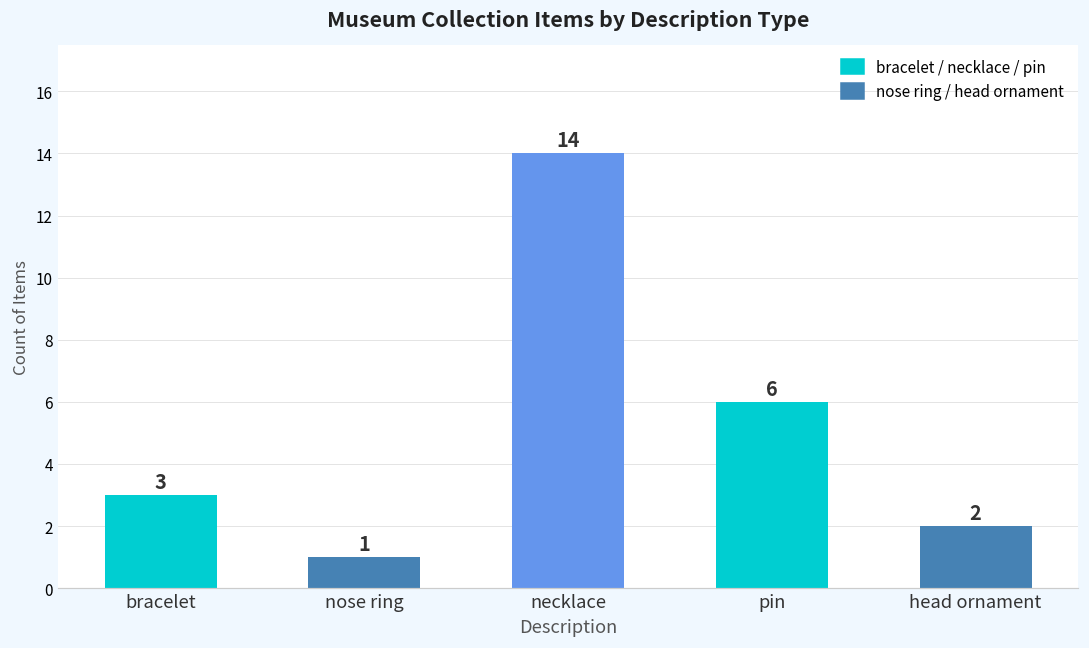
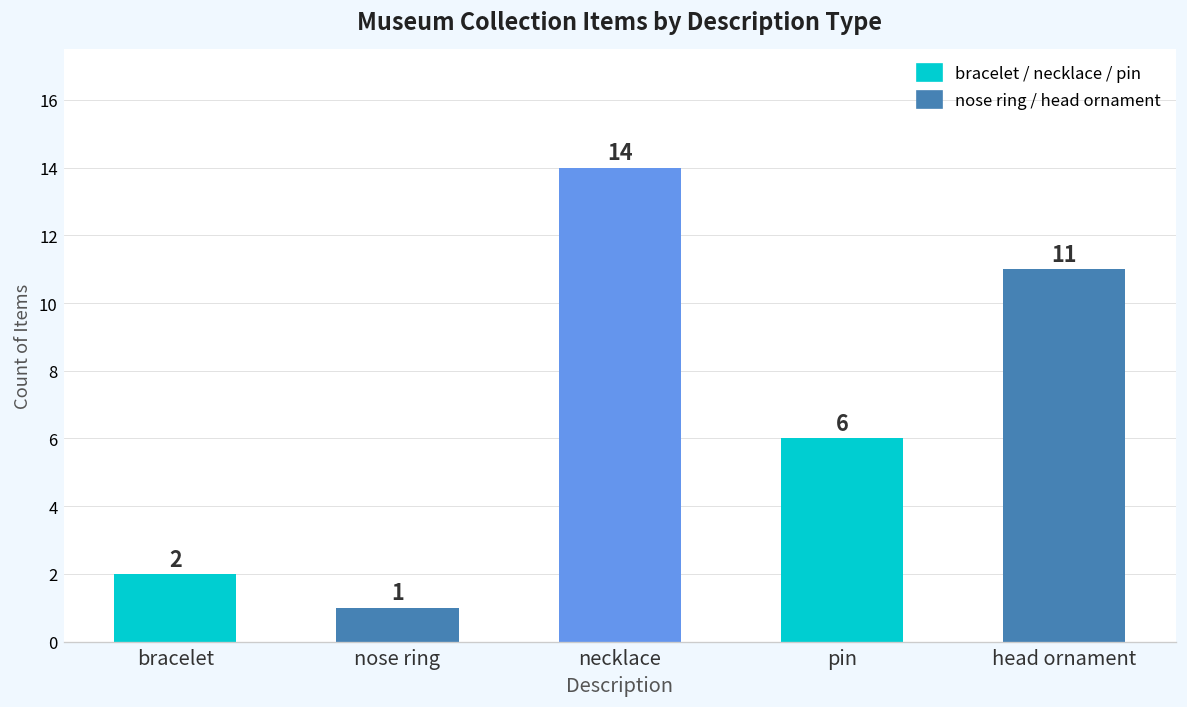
  {
-   "bracelet": 3,
+   "bracelet": 2,
    "nose ring": 1,
    "necklace": 14,
    "pin": 6,
-   "head ornament": 2
+   "head ornament": 11
  }
